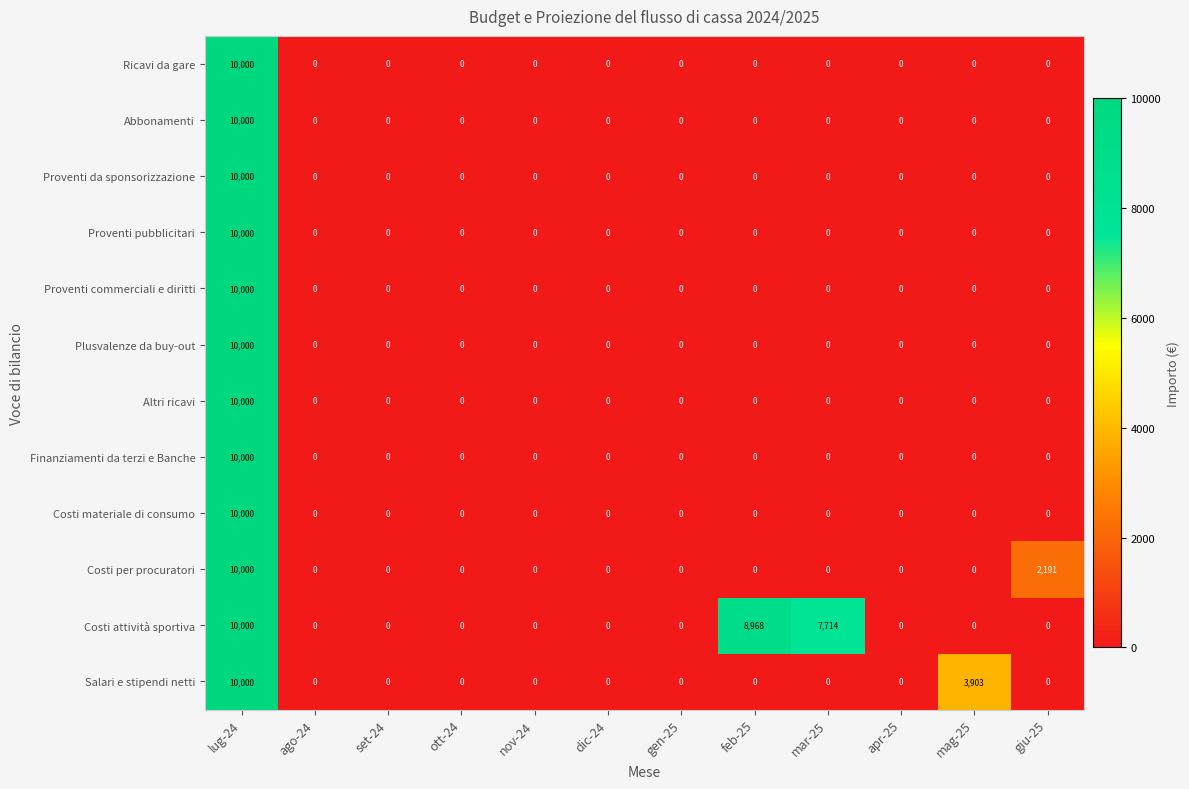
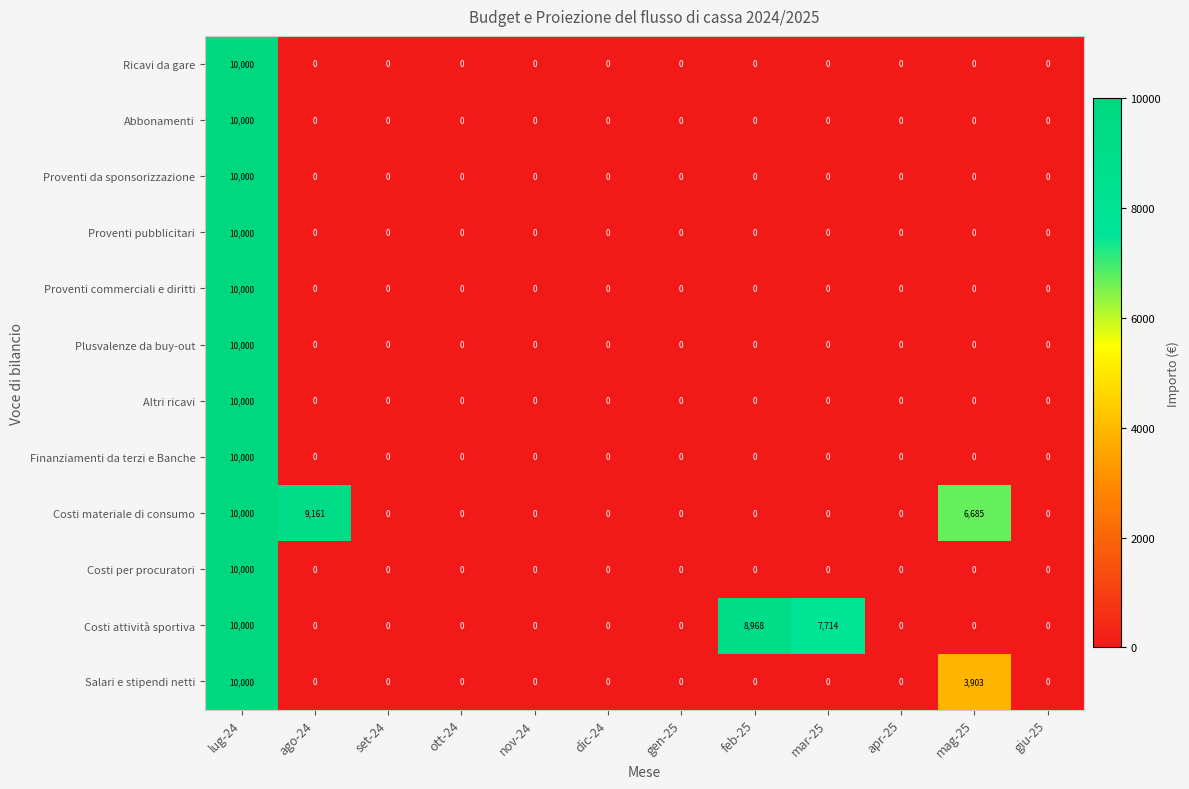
  {
    "Ricavi da gare": {
      "lug-24": "10,000",
      "ago-24": "0",
      "set-24": "0",
      "ott-24": "0",
      "nov-24": "0",
      "dic-24": "0",
      "gen-25": "0",
      "feb-25": "0",
      "mar-25": "0",
      "apr-25": "0",
      "mag-25": "0",
      "giu-25": "0"
    },
    "Abbonamenti": {
      "lug-24": "10,000",
      "ago-24": "0",
      "set-24": "0",
      "ott-24": "0",
      "nov-24": "0",
      "dic-24": "0",
      "gen-25": "0",
      "feb-25": "0",
      "mar-25": "0",
      "apr-25": "0",
      "mag-25": "0",
      "giu-25": "0"
    },
    "Proventi da sponsorizzazione": {
      "lug-24": "10,000",
      "ago-24": "0",
      "set-24": "0",
      "ott-24": "0",
      "nov-24": "0",
      "dic-24": "0",
      "gen-25": "0",
      "feb-25": "0",
      "mar-25": "0",
      "apr-25": "0",
      "mag-25": "0",
      "giu-25": "0"
    },
    "Proventi pubblicitari": {
      "lug-24": "10,000",
      "ago-24": "0",
      "set-24": "0",
      "ott-24": "0",
      "nov-24": "0",
      "dic-24": "0",
      "gen-25": "0",
      "feb-25": "0",
      "mar-25": "0",
      "apr-25": "0",
      "mag-25": "0",
      "giu-25": "0"
    },
    "Proventi commerciali e diritti": {
      "lug-24": "10,000",
      "ago-24": "0",
      "set-24": "0",
      "ott-24": "0",
      "nov-24": "0",
      "dic-24": "0",
      "gen-25": "0",
      "feb-25": "0",
      "mar-25": "0",
      "apr-25": "0",
      "mag-25": "0",
      "giu-25": "0"
    },
    "Plusvalenze da buy-out": {
      "lug-24": "10,000",
      "ago-24": "0",
      "set-24": "0",
      "ott-24": "0",
      "nov-24": "0",
      "dic-24": "0",
      "gen-25": "0",
      "feb-25": "0",
      "mar-25": "0",
      "apr-25": "0",
      "mag-25": "0",
      "giu-25": "0"
    },
    "Altri ricavi": {
      "lug-24": "10,000",
      "ago-24": "0",
      "set-24": "0",
      "ott-24": "0",
      "nov-24": "0",
      "dic-24": "0",
      "gen-25": "0",
      "feb-25": "0",
      "mar-25": "0",
      "apr-25": "0",
      "mag-25": "0",
      "giu-25": "0"
    },
    "Finanziamenti da terzi e Banche": {
      "lug-24": "10,000",
      "ago-24": "0",
      "set-24": "0",
      "ott-24": "0",
      "nov-24": "0",
      "dic-24": "0",
      "gen-25": "0",
      "feb-25": "0",
      "mar-25": "0",
      "apr-25": "0",
      "mag-25": "0",
      "giu-25": "0"
    },
    "Costi materiale di consumo": {
      "lug-24": "10,000",
-     "ago-24": "0",
+     "ago-24": "9,161",
      "set-24": "0",
      "ott-24": "0",
      "nov-24": "0",
      "dic-24": "0",
      "gen-25": "0",
      "feb-25": "0",
      "mar-25": "0",
      "apr-25": "0",
-     "mag-25": "0",
+     "mag-25": "6,685",
      "giu-25": "0"
    },
    "Costi per procuratori": {
      "lug-24": "10,000",
      "ago-24": "0",
      "set-24": "0",
      "ott-24": "0",
      "nov-24": "0",
      "dic-24": "0",
      "gen-25": "0",
      "feb-25": "0",
      "mar-25": "0",
      "apr-25": "0",
      "mag-25": "0",
-     "giu-25": "2,191"
+     "giu-25": "0"
    },
    "Costi attività sportiva": {
      "lug-24": "10,000",
      "ago-24": "0",
      "set-24": "0",
      "ott-24": "0",
      "nov-24": "0",
      "dic-24": "0",
      "gen-25": "0",
      "feb-25": "8,968",
      "mar-25": "7,714",
      "apr-25": "0",
      "mag-25": "0",
      "giu-25": "0"
    },
    "Salari e stipendi netti": {
      "lug-24": "10,000",
      "ago-24": "0",
      "set-24": "0",
      "ott-24": "0",
      "nov-24": "0",
      "dic-24": "0",
      "gen-25": "0",
      "feb-25": "0",
      "mar-25": "0",
      "apr-25": "0",
      "mag-25": "3,903",
      "giu-25": "0"
    }
  }
